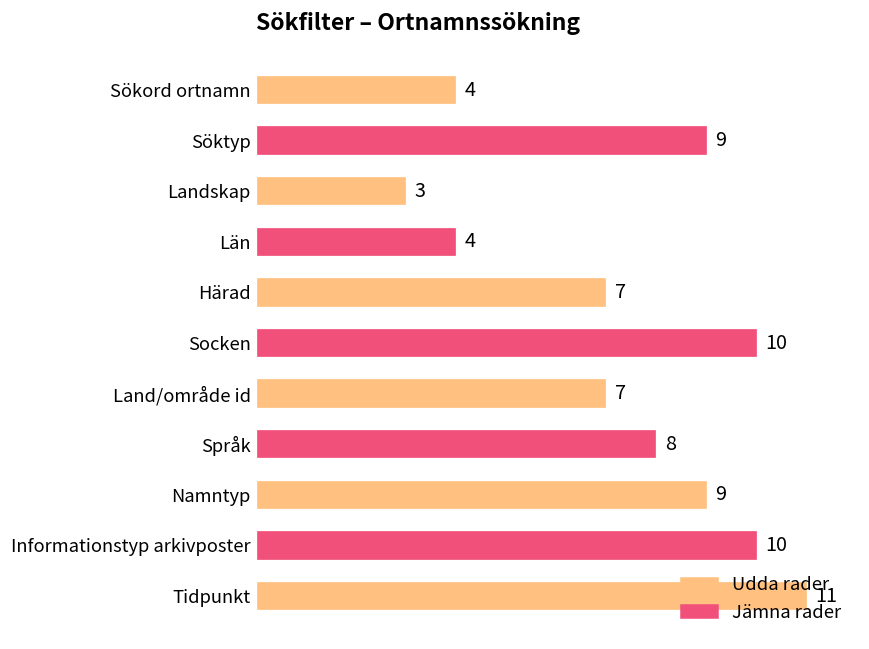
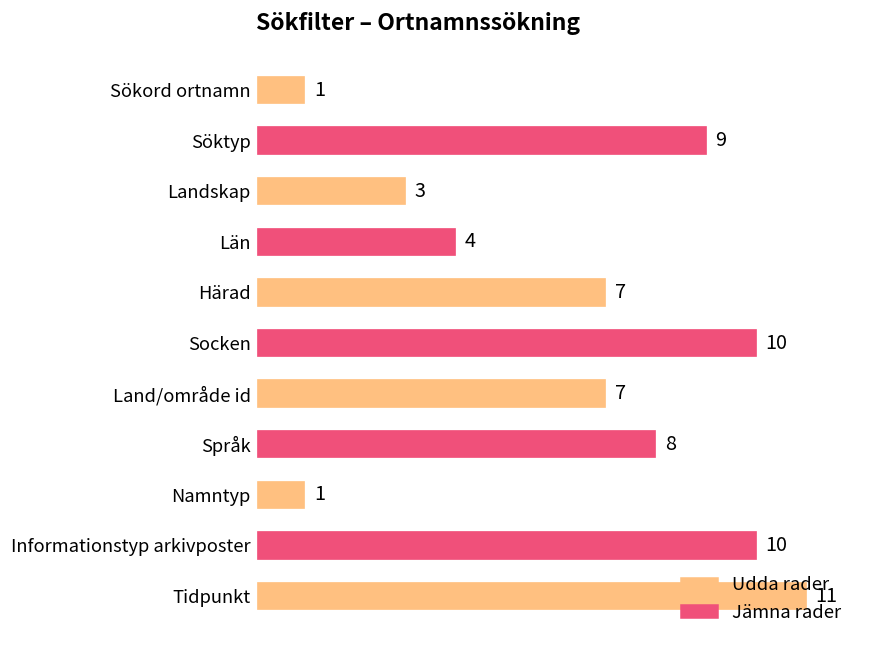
  {
-   "Sökord ortnamn": 4,
+   "Sökord ortnamn": 1,
    "Söktyp": 9,
    "Landskap": 3,
    "Län": 4,
    "Härad": 7,
    "Socken": 10,
    "Land/område id": 7,
    "Språk": 8,
-   "Namntyp": 9,
+   "Namntyp": 1,
    "Informationstyp arkivposter": 10,
    "Tidpunkt": 11
  }
